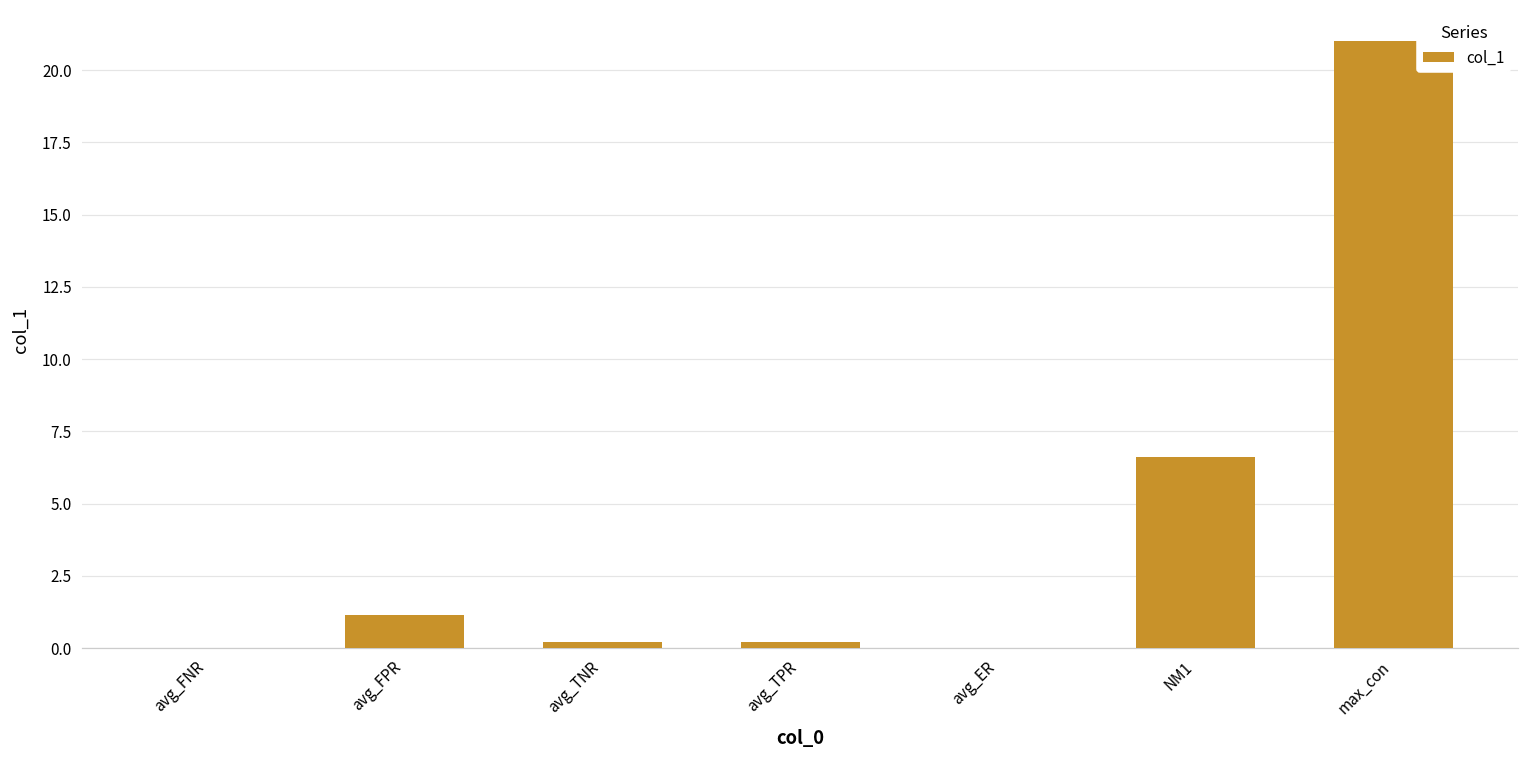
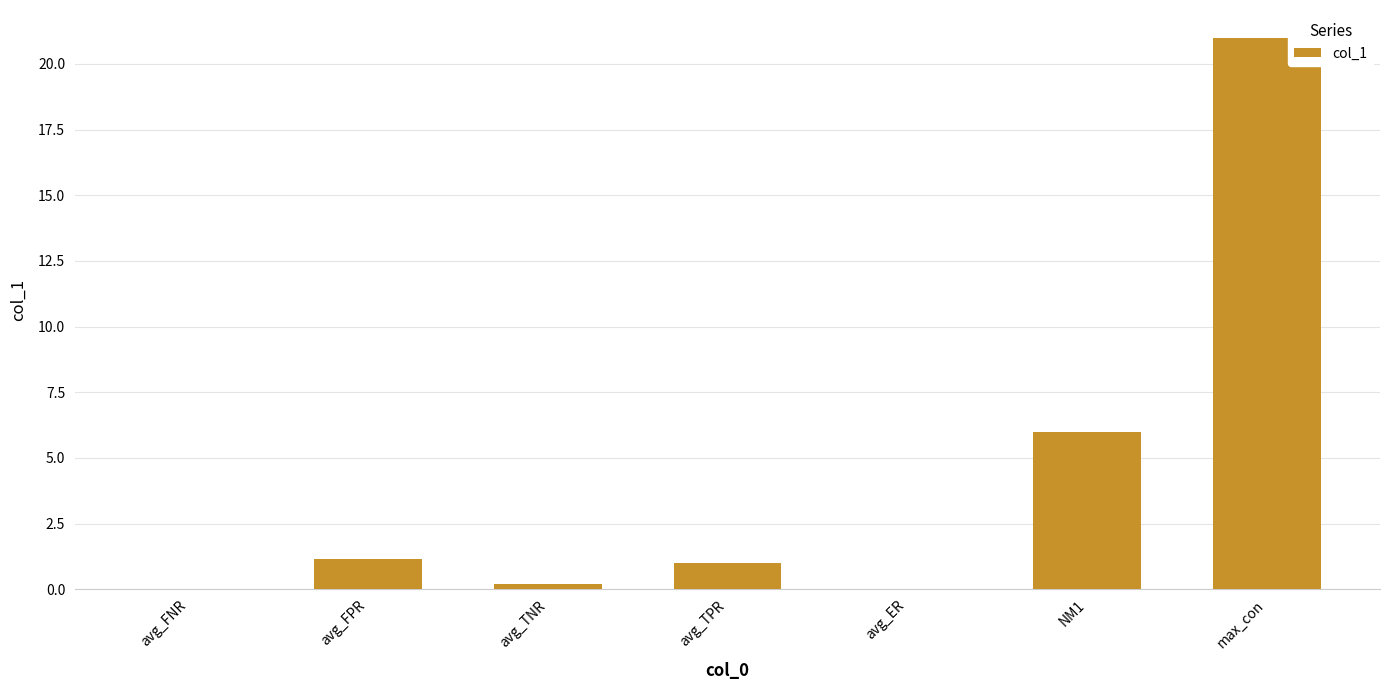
  {
    "avg_FNR": 0.0,
    "avg_FPR": 1.1,
    "avg_TNR": 0.2,
-   "avg_TPR": 0.2,
+   "avg_TPR": 1.0,
    "avg_ER": 0.0,
-   "NM1": 6.6,
+   "NM1": 6.0,
    "max_con": 21.0
  }
